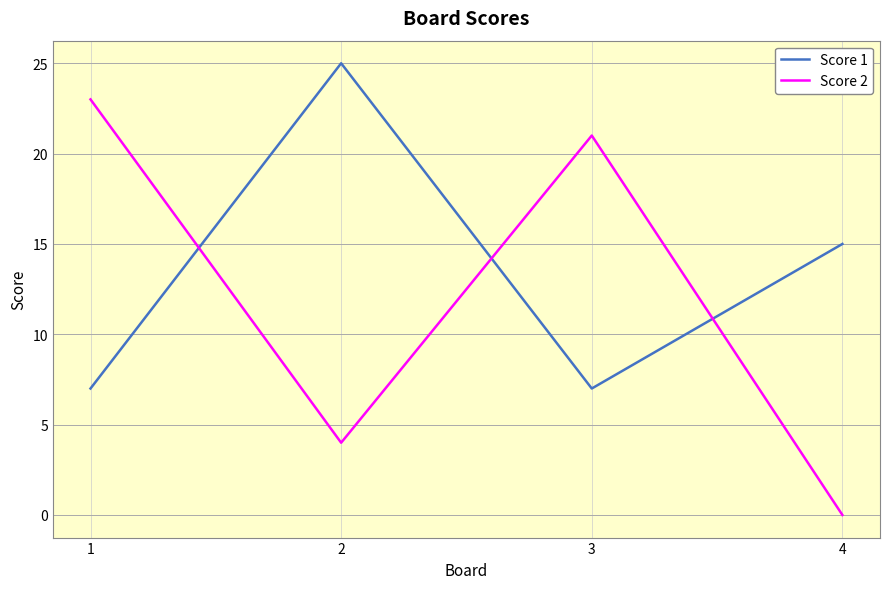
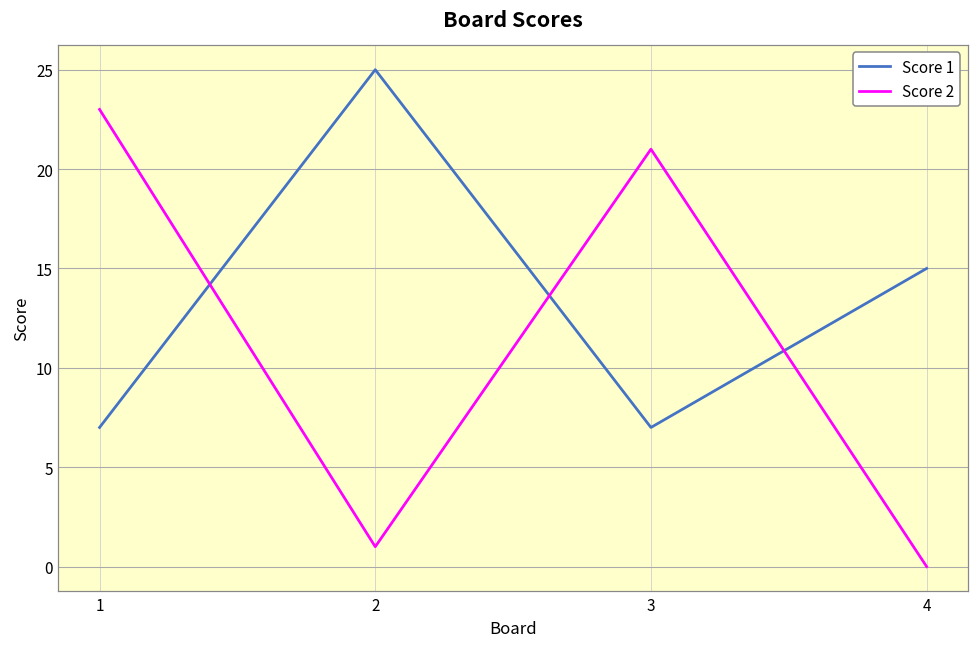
  {
    "Score 1": {
      "1": 7,
      "2": 25,
      "3": 7,
      "4": 15
    },
    "Score 2": {
      "1": 23,
-     "2": 4,
+     "2": 1,
      "3": 21,
      "4": 0
    }
  }
